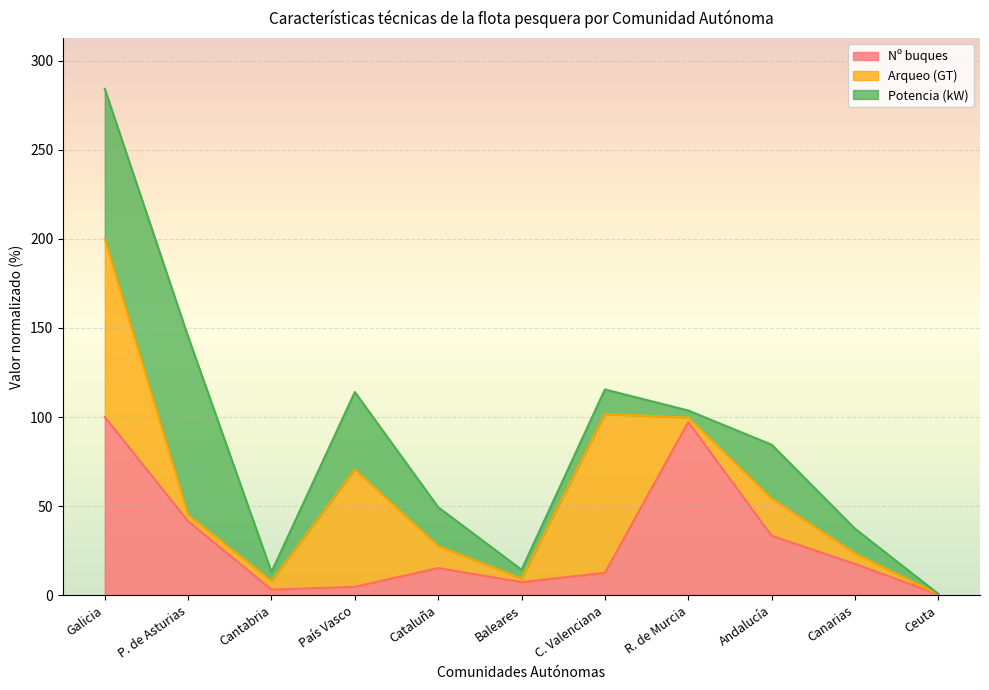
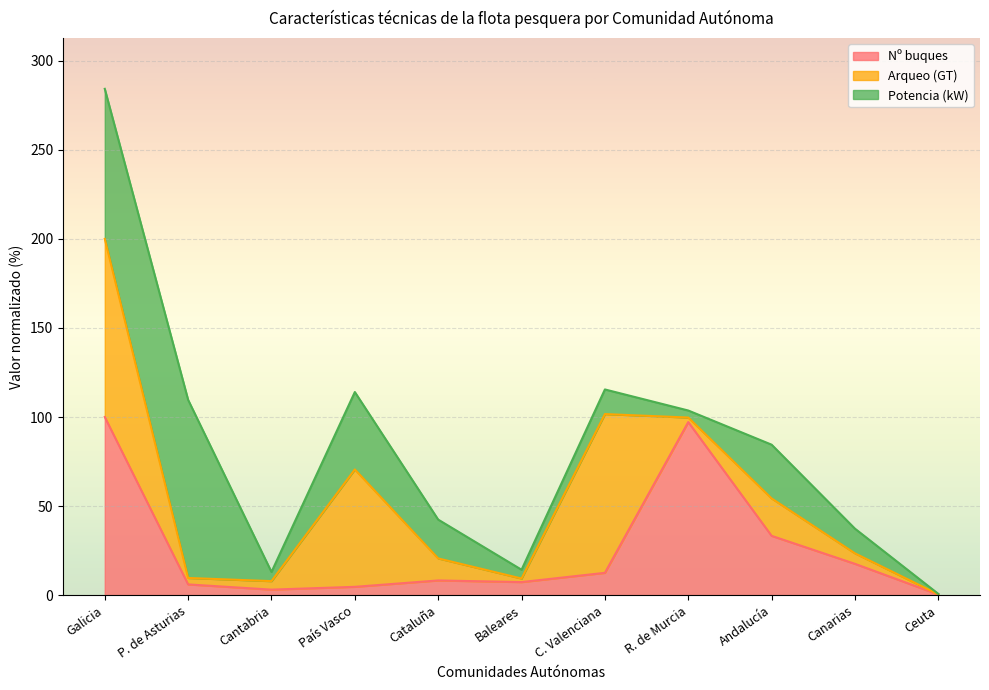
  {
    "Nº buques": {
      "Galicia": 100,
-     "P. de Asturias": 41,
+     "P. de Asturias": 6,
      "Cantabria": 3,
      "País Vasco": 5,
-     "Cataluña": 15,
+     "Cataluña": 8,
      "Baleares": 7,
      "C. Valenciana": 13,
      "R. de Murcia": 97,
      "Andalucía": 33,
      "Canarias": 18
    },
    "Arqueo (GT)": {
      "Galicia": 100,
      "P. de Asturias": 4,
      "Cantabria": 5,
      "País Vasco": 66,
      "Cataluña": 12,
      "Baleares": 2,
      "C. Valenciana": 89,
      "R. de Murcia": 3,
      "Andalucía": 21,
      "Canarias": 6
    },
    "Potencia (kW)": {
      "Galicia": 84,
      "P. de Asturias": 100,
      "Cantabria": 5,
      "País Vasco": 43,
      "Cataluña": 22,
      "Baleares": 5,
      "C. Valenciana": 14,
      "R. de Murcia": 4,
      "Andalucía": 30,
      "Canarias": 14
    }
  }
